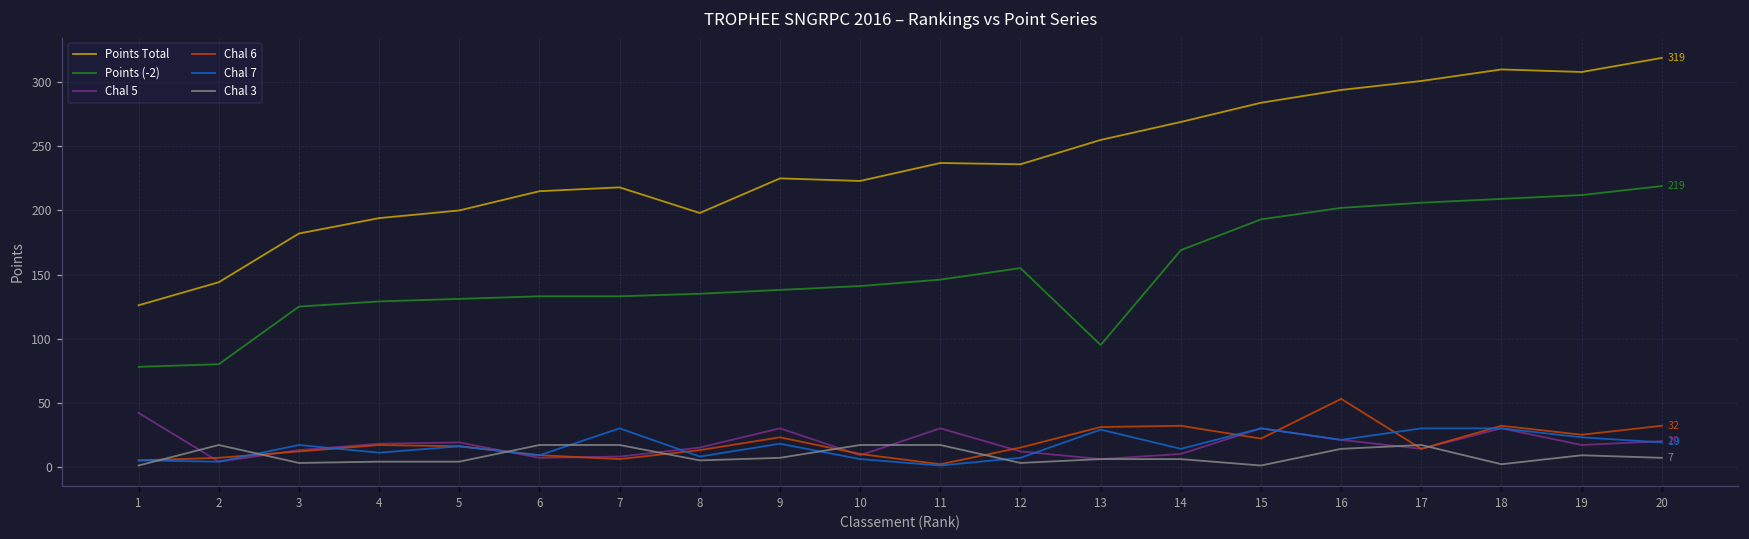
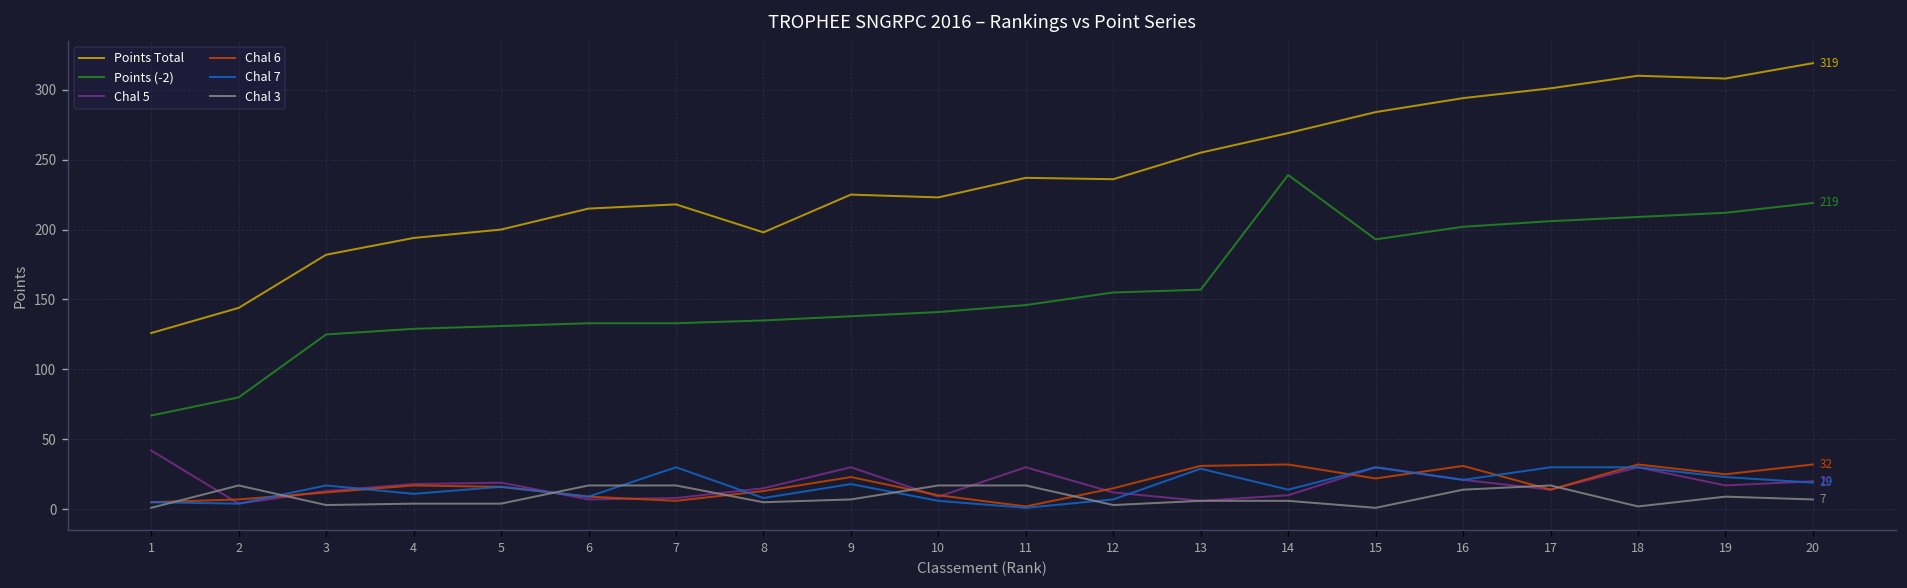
  {
    "Points Total": {
      "20": 319
    },
    "Points (-2)": {
-     "1": 78,
+     "1": 67,
      "2": 80,
      "3": 125,
      "4": 129,
      "5": 131,
      "6": 133,
      "7": 133,
      "8": 135,
      "9": 138,
      "10": 141,
      "11": 146,
      "12": 155,
-     "13": 95,
-     "14": 169,
+     "13": 157,
+     "14": 239,
      "15": 193,
      "16": 202,
      "17": 206,
      "18": 209,
      "19": 212
    },
    "Chal 5": {
      "1": 42,
      "5": 19,
      "9": 30,
      "11": 30,
      "12": 12,
      "14": 10,
      "19": 17
    },
    "Chal 6": {
      "2": 7,
      "9": 23,
      "12": 15,
      "14": 32,
      "15": 22,
-     "16": 53
+     "16": 31
    },
    "Chal 7": {
      "3": 17,
      "4": 11,
      "7": 30,
      "8": 8,
      "9": 18,
      "10": 6,
      "12": 7,
      "14": 14,
      "17": 30
    },
    "Chal 3": {
      "20": 7
    }
  }
